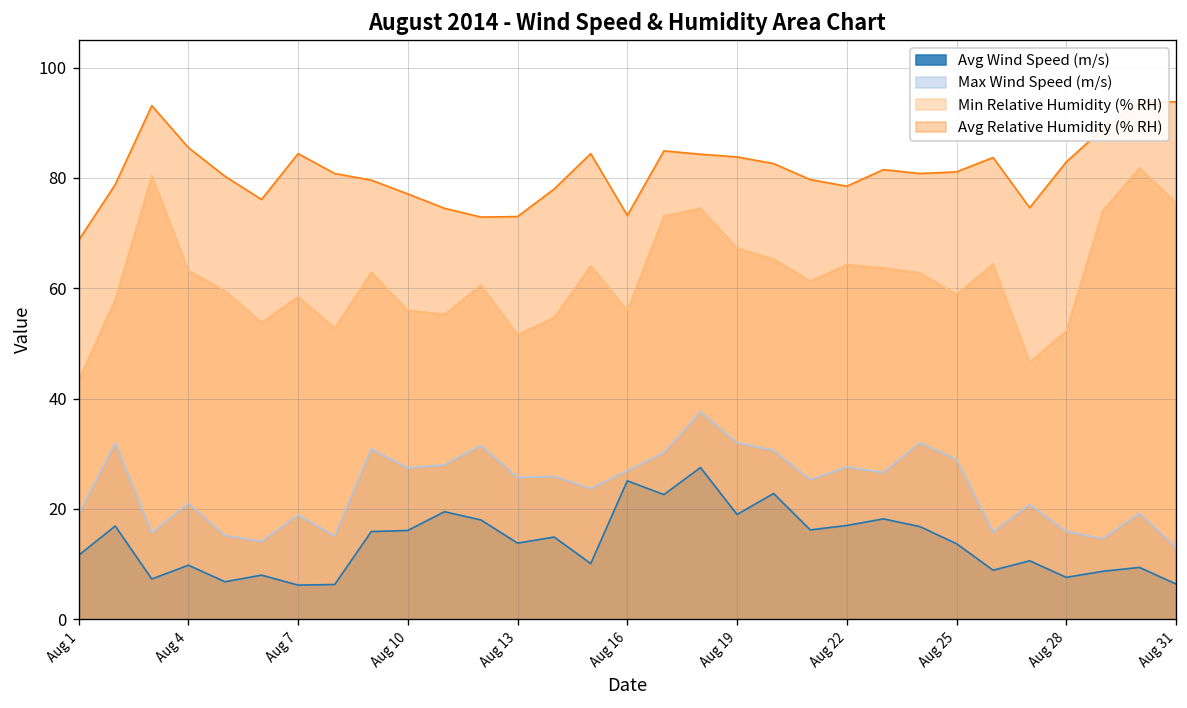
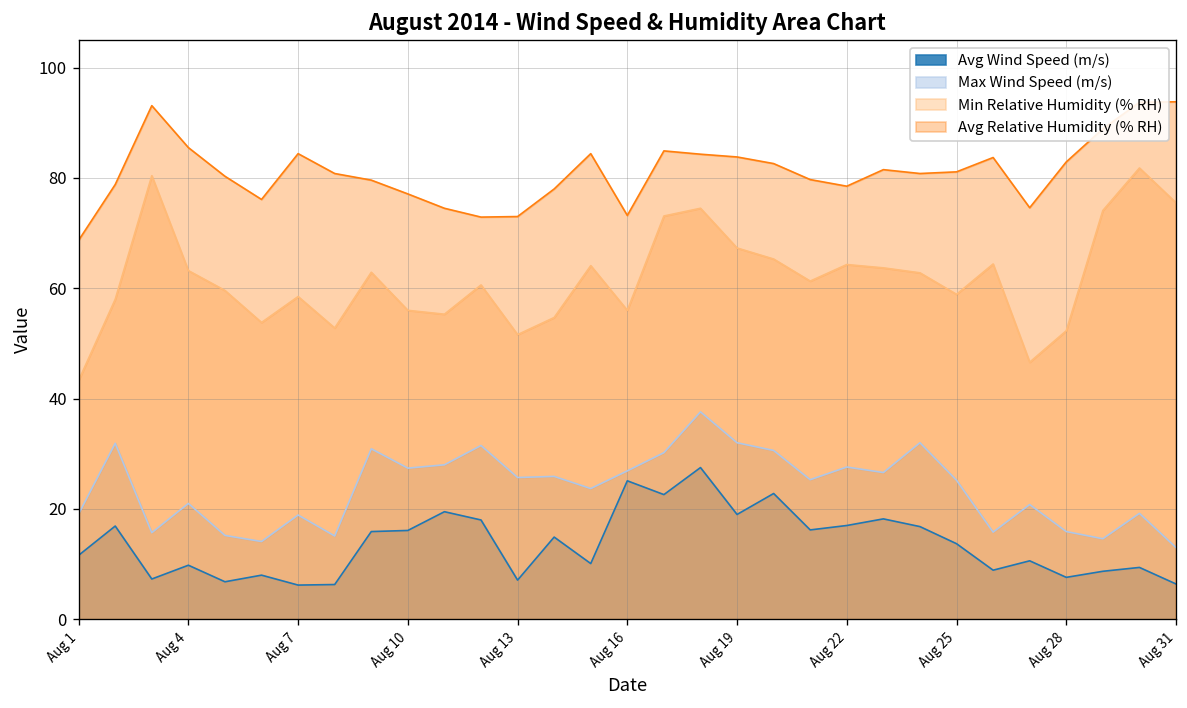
  {
    "Avg Wind Speed (m/s)": {
      "Aug 1": 12,
      "Aug 4": 10,
      "Aug 7": 6,
      "Aug 10": 16,
-     "Aug 13": 14,
+     "Aug 13": 7,
      "Aug 16": 25,
      "Aug 19": 19,
      "Aug 22": 17,
      "Aug 25": 14,
      "Aug 28": 8,
      "Aug 31": 6
    },
    "Max Wind Speed (m/s)": {
      "Aug 1": 19,
      "Aug 4": 21,
      "Aug 7": 19,
      "Aug 10": 27,
      "Aug 13": 26,
      "Aug 16": 27,
      "Aug 19": 32,
      "Aug 22": 28,
-     "Aug 25": 29,
+     "Aug 25": 25,
      "Aug 28": 16,
      "Aug 31": 13
    }
  }
